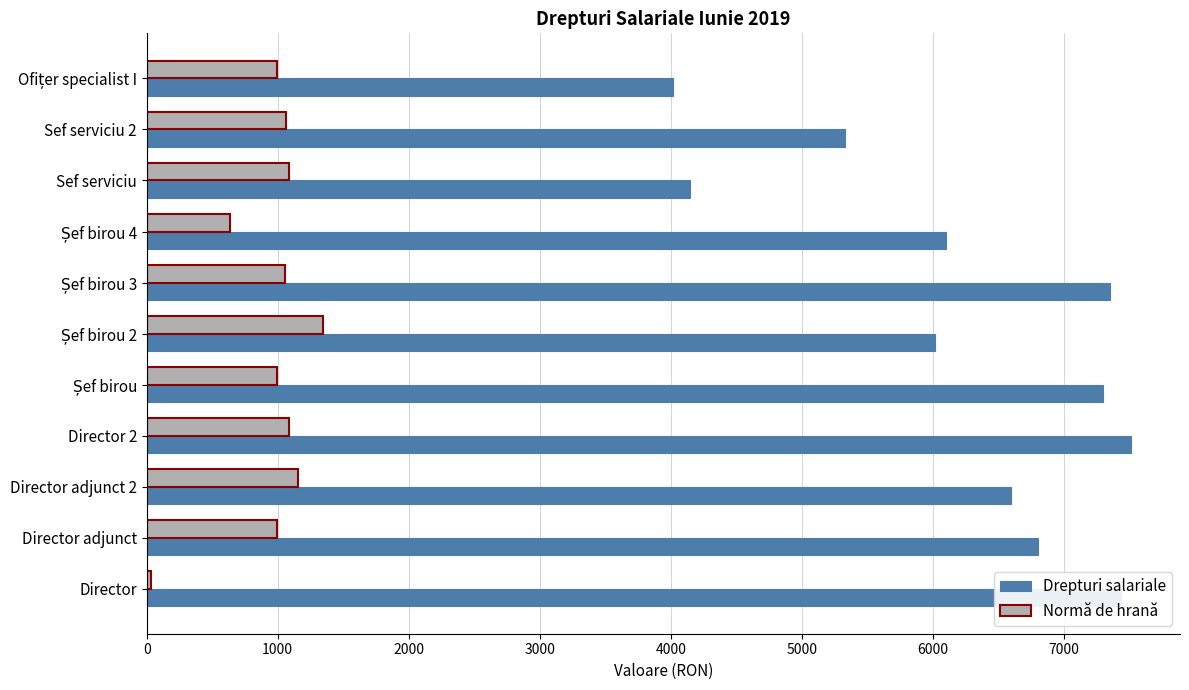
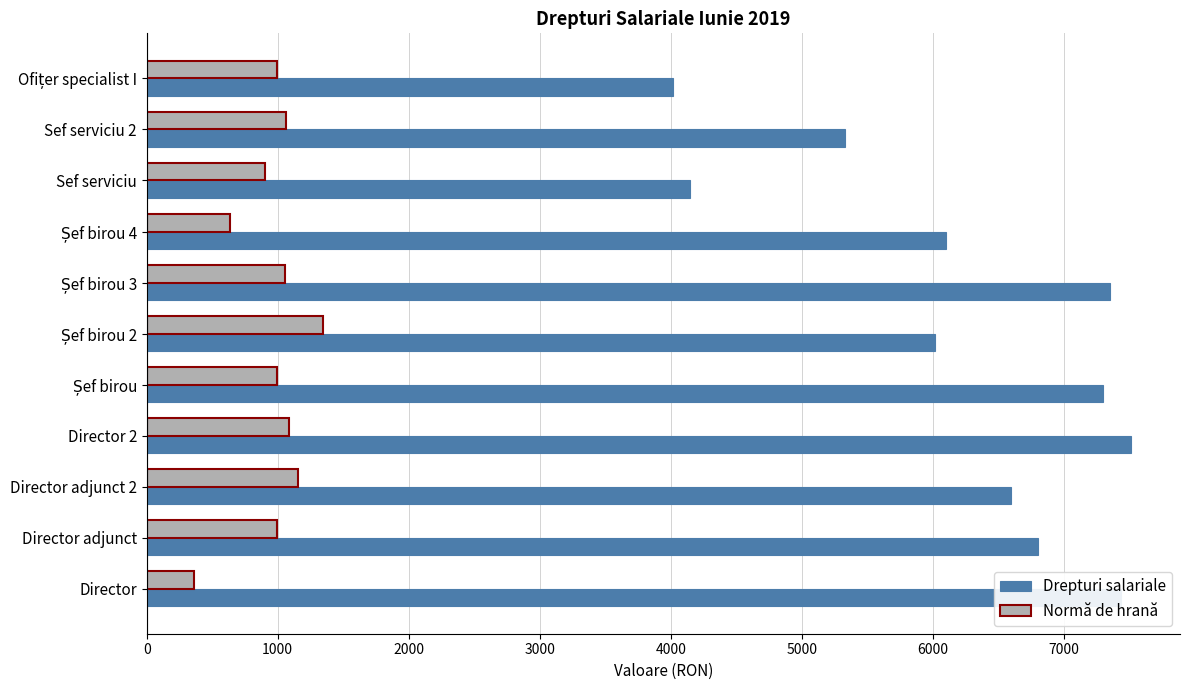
  {
    "Drepturi salariale": {
      "Ofițer specialist I": 4020,
      "Sef serviciu 2": 5330,
      "Sef serviciu": 4150,
      "Șef birou 4": 6100,
      "Șef birou 3": 7360,
      "Șef birou 2": 6020,
      "Șef birou": 7300,
      "Director 2": 7510,
      "Director adjunct 2": 6600,
      "Director adjunct": 6810
    },
    "Normă de hrană": {
      "Ofițer specialist I": 990,
      "Sef serviciu 2": 1060,
-     "Sef serviciu": 1090,
+     "Sef serviciu": 910,
      "Șef birou 4": 640,
      "Șef birou 3": 1060,
      "Șef birou 2": 1350,
      "Șef birou": 990,
      "Director 2": 1090,
      "Director adjunct 2": 1150,
      "Director adjunct": 990,
-     "Director": 30
+     "Director": 360
    }
  }
